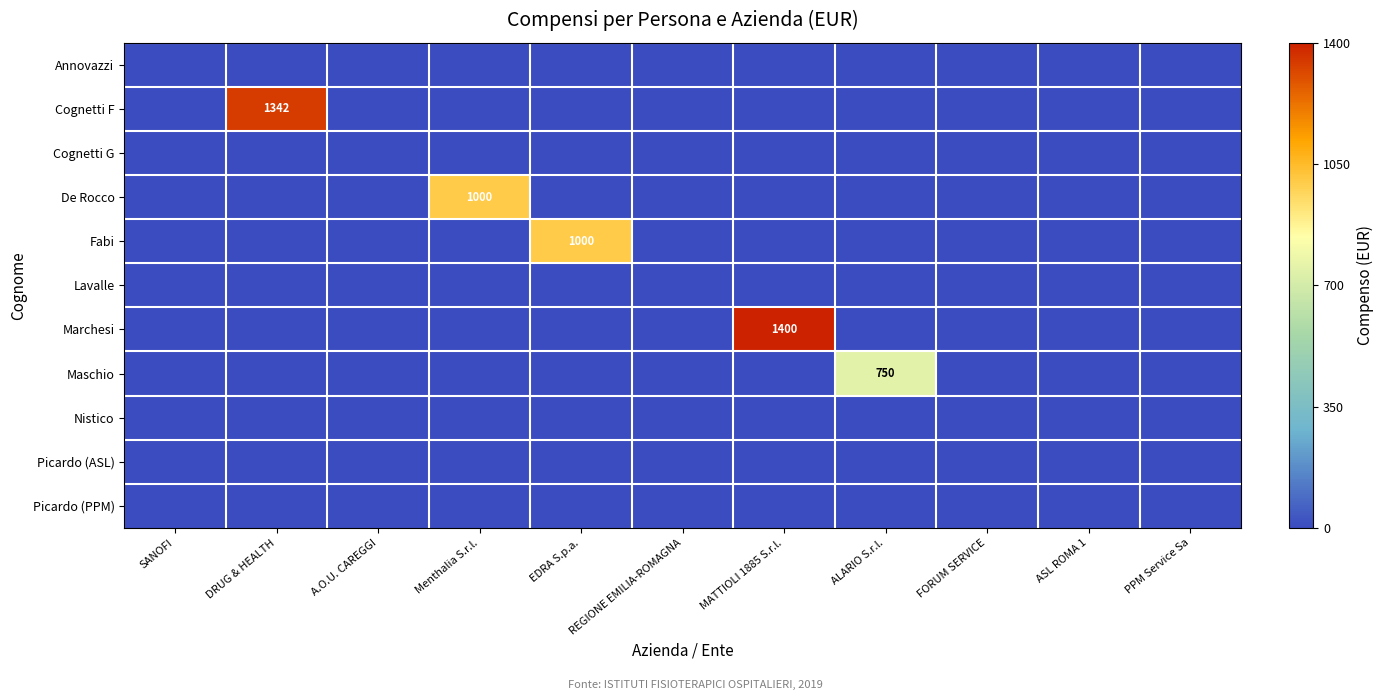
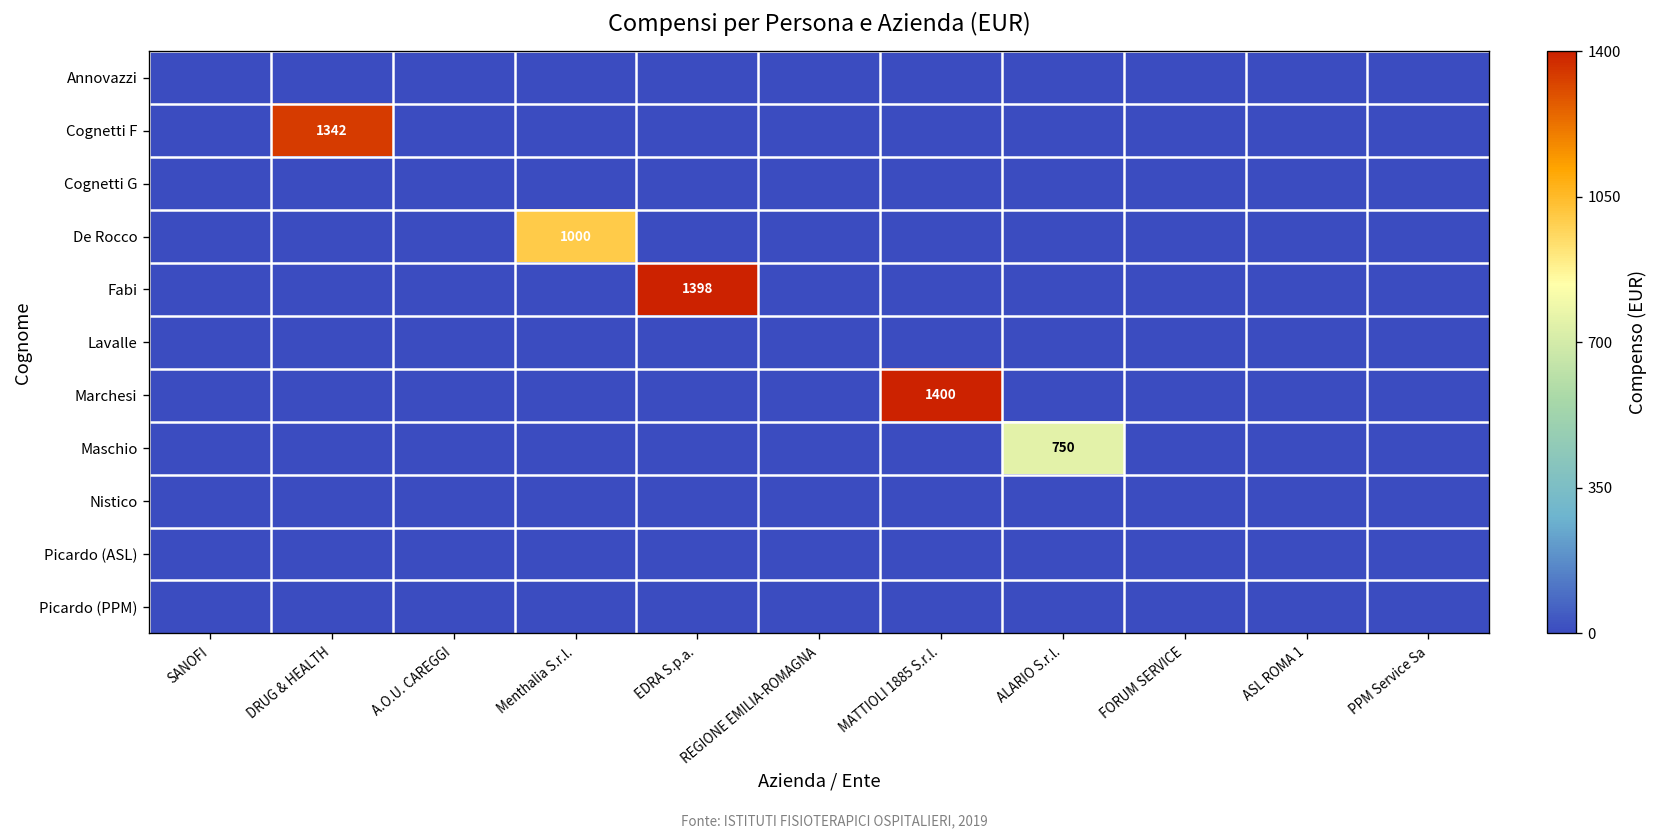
  {
    "Cognetti F": {
      "DRUG & HEALTH": 1342
    },
    "De Rocco": {
      "Menthalia S.r.l.": 1000
    },
    "Fabi": {
-     "EDRA S.p.a.": 1000
+     "EDRA S.p.a.": 1398
    },
    "Marchesi": {
      "MATTIOLI 1885 S.r.l.": 1400
    },
    "Maschio": {
      "ALARIO S.r.l.": 750
    }
  }
